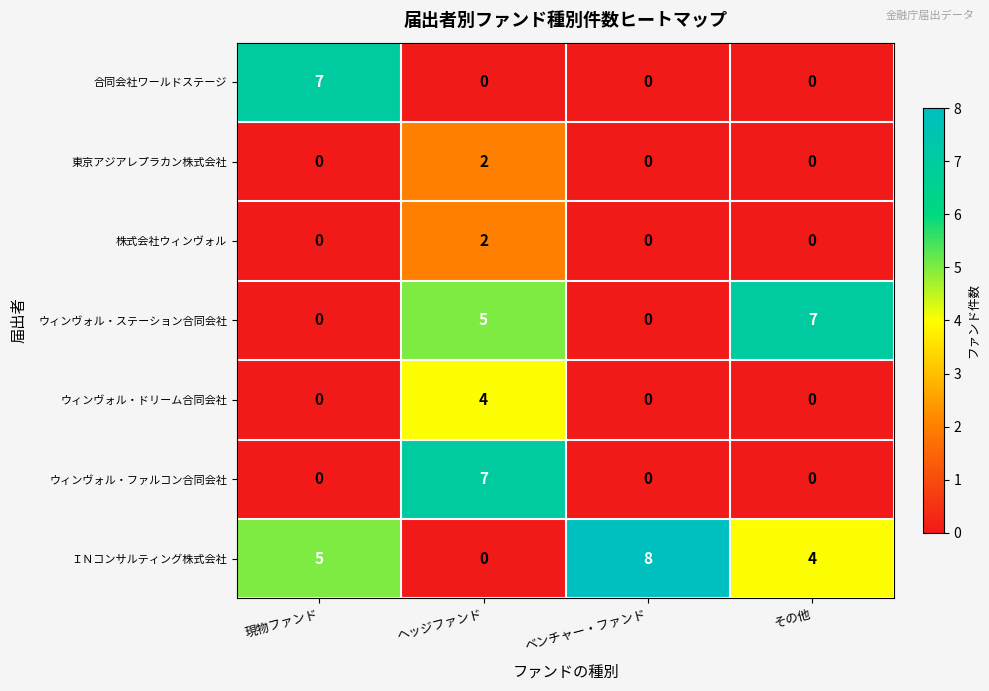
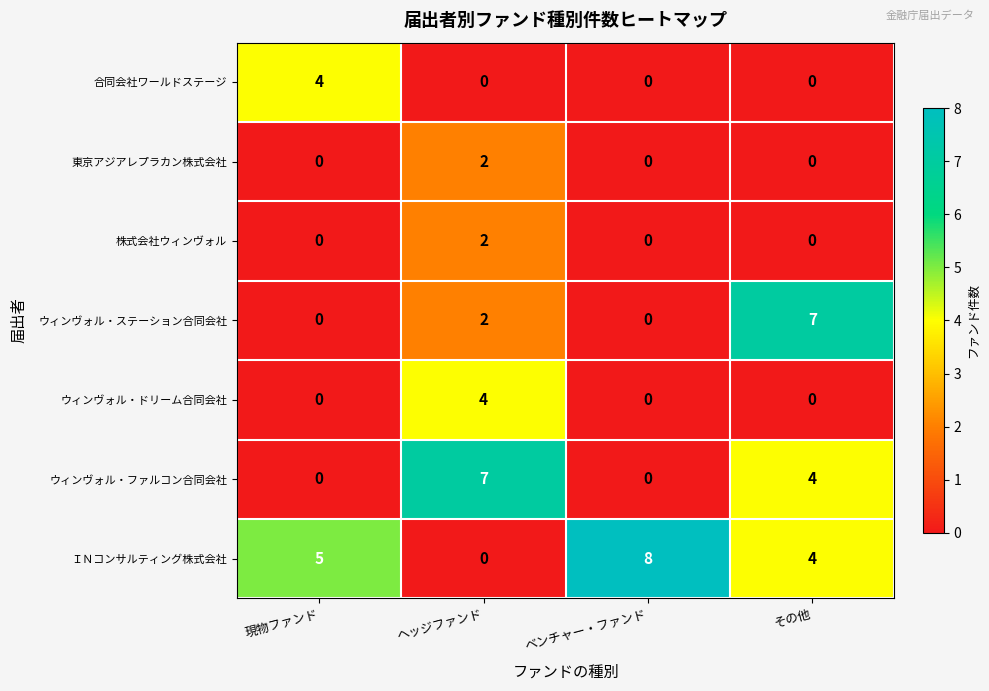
  {
    "合同会社ワールドステージ": {
-     "現物ファンド": 7,
+     "現物ファンド": 4,
      "ヘッジファンド": 0,
      "ベンチャー・ファンド": 0,
      "その他": 0
    },
    "東京アジアレプラカン株式会社": {
      "現物ファンド": 0,
      "ヘッジファンド": 2,
      "ベンチャー・ファンド": 0,
      "その他": 0
    },
    "株式会社ウィンヴォル": {
      "現物ファンド": 0,
      "ヘッジファンド": 2,
      "ベンチャー・ファンド": 0,
      "その他": 0
    },
    "ウィンヴォル・ステーション合同会社": {
      "現物ファンド": 0,
-     "ヘッジファンド": 5,
+     "ヘッジファンド": 2,
      "ベンチャー・ファンド": 0,
      "その他": 7
    },
    "ウィンヴォル・ドリーム合同会社": {
      "現物ファンド": 0,
      "ヘッジファンド": 4,
      "ベンチャー・ファンド": 0,
      "その他": 0
    },
    "ウィンヴォル・ファルコン合同会社": {
      "現物ファンド": 0,
      "ヘッジファンド": 7,
      "ベンチャー・ファンド": 0,
-     "その他": 0
+     "その他": 4
    },
    "ＩＮコンサルティング株式会社": {
      "現物ファンド": 5,
      "ヘッジファンド": 0,
      "ベンチャー・ファンド": 8,
      "その他": 4
    }
  }
